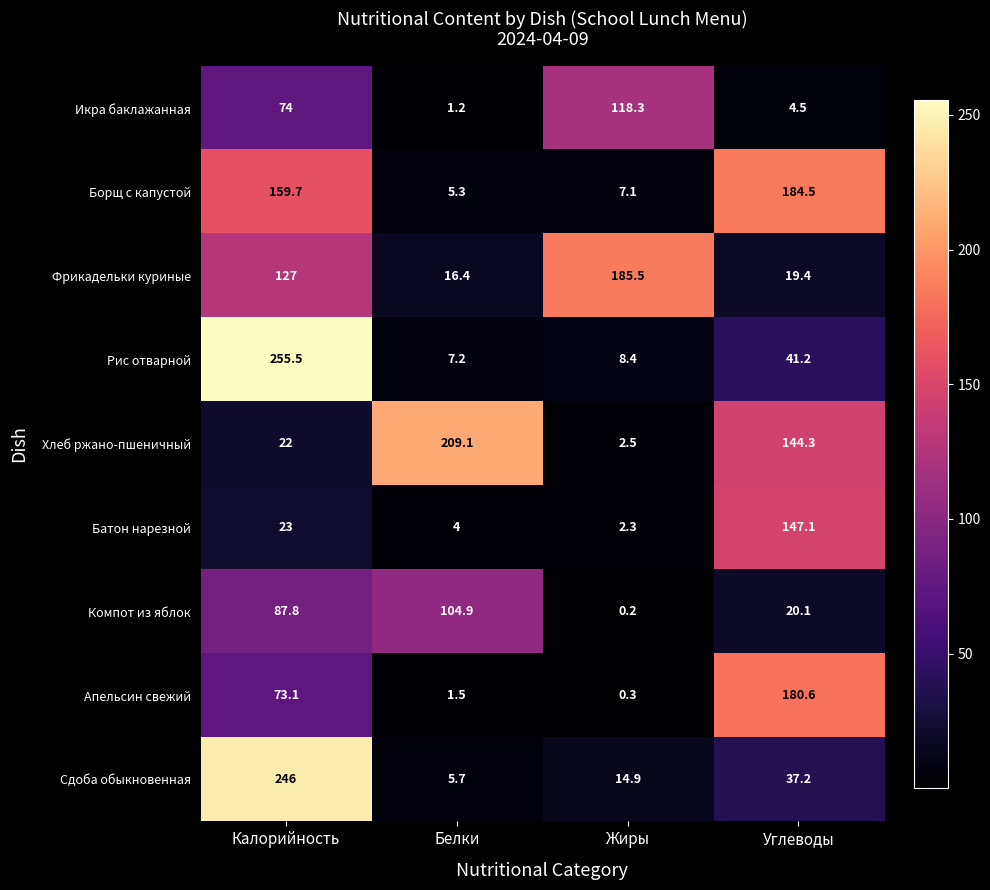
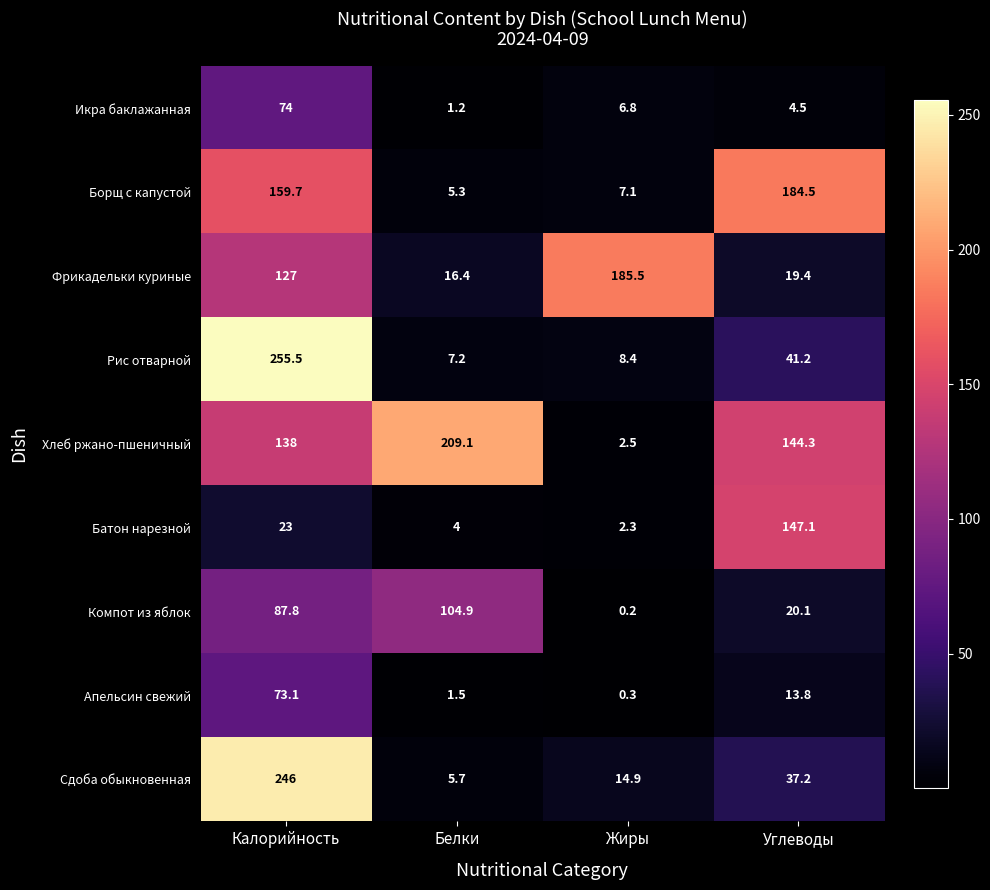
  {
    "Икра баклажанная": {
      "Калорийность": 74,
      "Белки": 1.2,
-     "Жиры": 118.3,
+     "Жиры": 6.8,
      "Углеводы": 4.5
    },
    "Борщ с капустой": {
      "Калорийность": 159.7,
      "Белки": 5.3,
      "Жиры": 7.1,
      "Углеводы": 184.5
    },
    "Фрикадельки куриные": {
      "Калорийность": 127,
      "Белки": 16.4,
      "Жиры": 185.5,
      "Углеводы": 19.4
    },
    "Рис отварной": {
      "Калорийность": 255.5,
      "Белки": 7.2,
      "Жиры": 8.4,
      "Углеводы": 41.2
    },
    "Хлеб ржано-пшеничный": {
-     "Калорийность": 22,
+     "Калорийность": 138,
      "Белки": 209.1,
      "Жиры": 2.5,
      "Углеводы": 144.3
    },
    "Батон нарезной": {
      "Калорийность": 23,
      "Белки": 4,
      "Жиры": 2.3,
      "Углеводы": 147.1
    },
    "Компот из яблок": {
      "Калорийность": 87.8,
      "Белки": 104.9,
      "Жиры": 0.2,
      "Углеводы": 20.1
    },
    "Апельсин свежий": {
      "Калорийность": 73.1,
      "Белки": 1.5,
      "Жиры": 0.3,
-     "Углеводы": 180.6
+     "Углеводы": 13.8
    },
    "Сдоба обыкновенная": {
      "Калорийность": 246,
      "Белки": 5.7,
      "Жиры": 14.9,
      "Углеводы": 37.2
    }
  }
